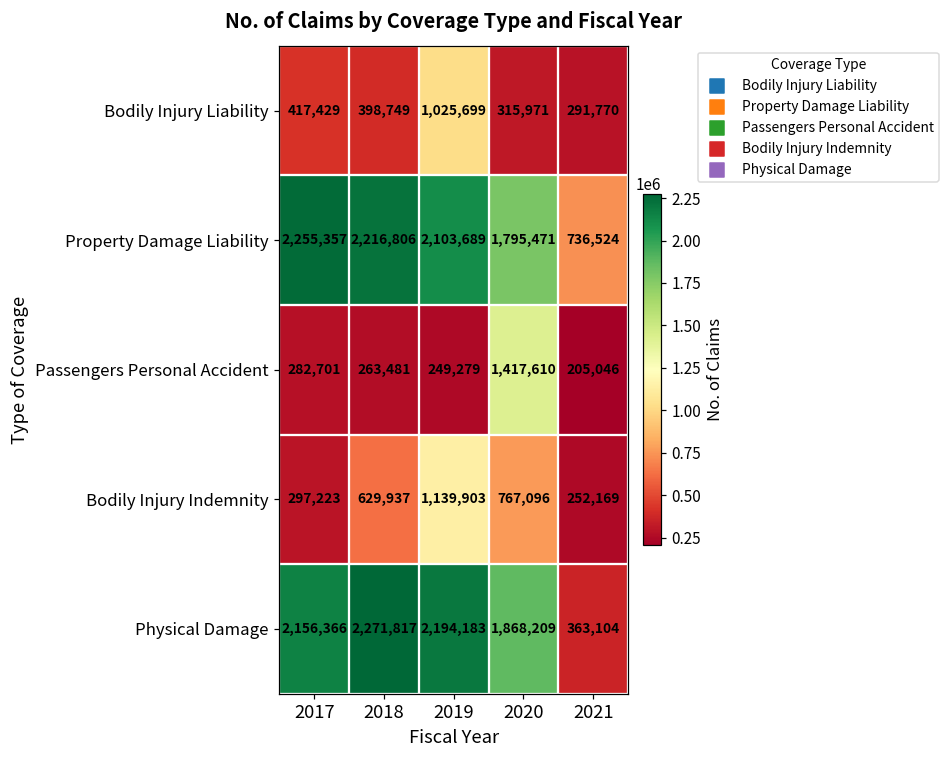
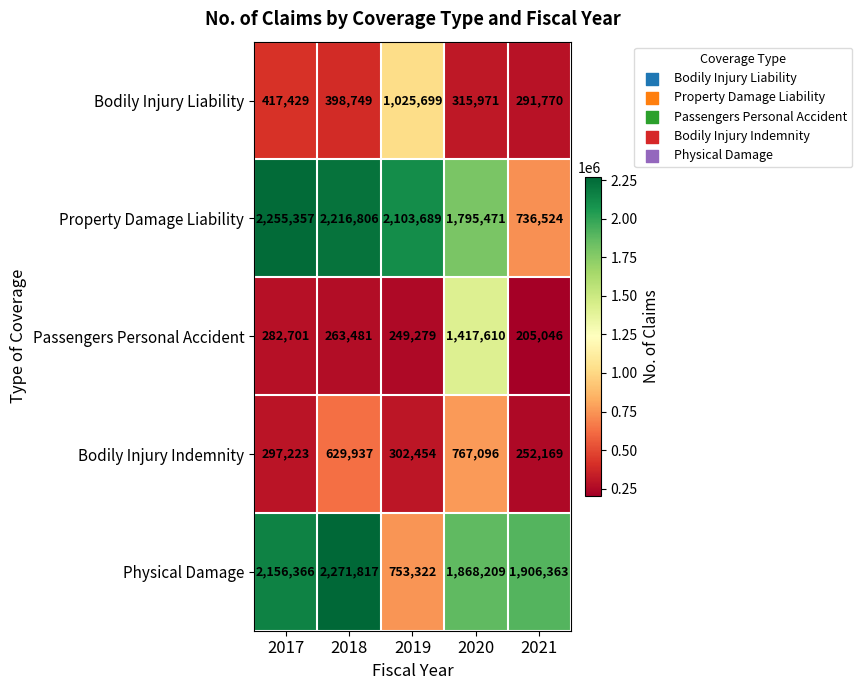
  {
    "Bodily Injury Liability": {
      "2017": "417,429",
      "2018": "398,749",
      "2019": "1,025,699",
      "2020": "315,971",
      "2021": "291,770"
    },
    "Property Damage Liability": {
      "2017": "2,255,357",
      "2018": "2,216,806",
      "2019": "2,103,689",
      "2020": "1,795,471",
      "2021": "736,524"
    },
    "Passengers Personal Accident": {
      "2017": "282,701",
      "2018": "263,481",
      "2019": "249,279",
      "2020": "1,417,610",
      "2021": "205,046"
    },
    "Bodily Injury Indemnity": {
      "2017": "297,223",
      "2018": "629,937",
-     "2019": "1,139,903",
+     "2019": "302,454",
      "2020": "767,096",
      "2021": "252,169"
    },
    "Physical Damage": {
      "2017": "2,156,366",
      "2018": "2,271,817",
-     "2019": "2,194,183",
+     "2019": "753,322",
      "2020": "1,868,209",
-     "2021": "363,104"
+     "2021": "1,906,363"
    }
  }
